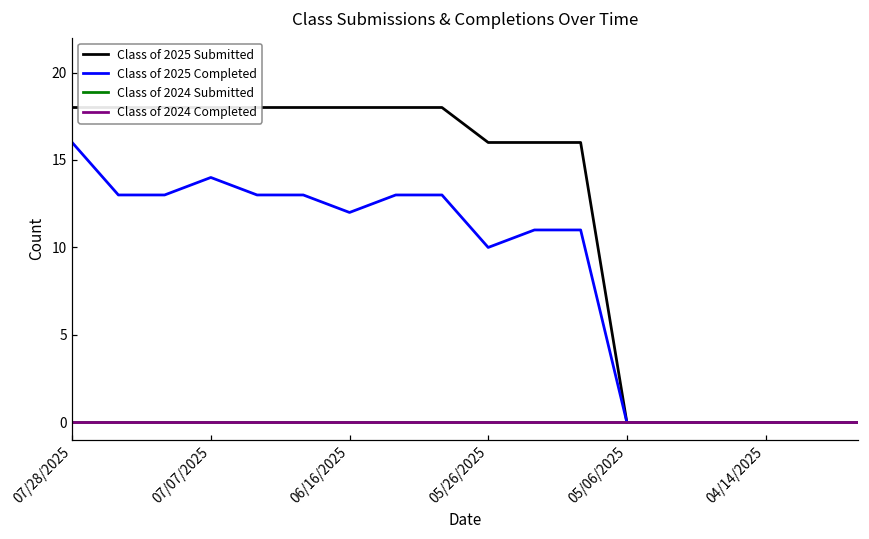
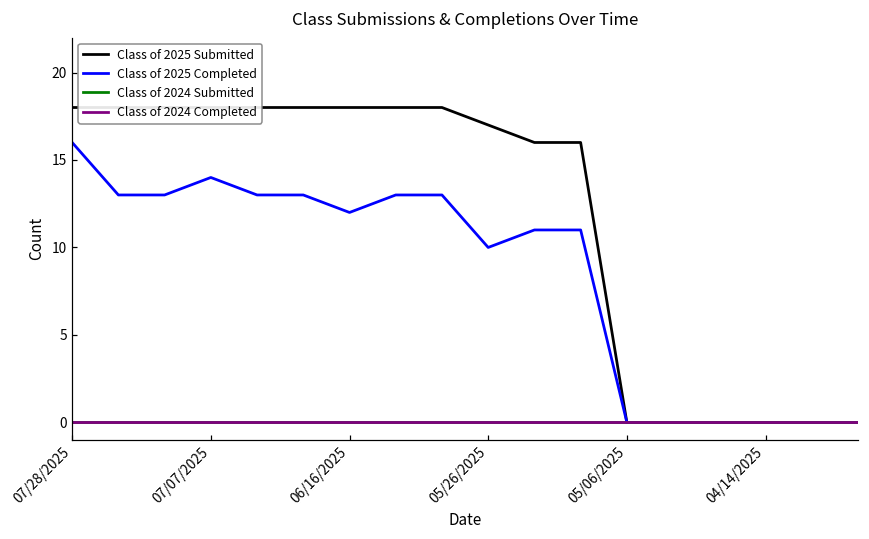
  {
    "Class of 2025 Submitted": {
      "07/28/2025": 18,
      "06/16/2025": 18,
-     "05/26/2025": 16
+     "05/26/2025": 17
    },
    "Class of 2025 Completed": {
      "07/28/2025": 16,
      "07/07/2025": 14,
      "06/16/2025": 12,
      "05/26/2025": 10
    },
    "Class of 2024 Completed": {
      "07/28/2025": 0,
      "07/07/2025": 0,
      "06/16/2025": 0,
      "05/26/2025": 0
    }
  }
